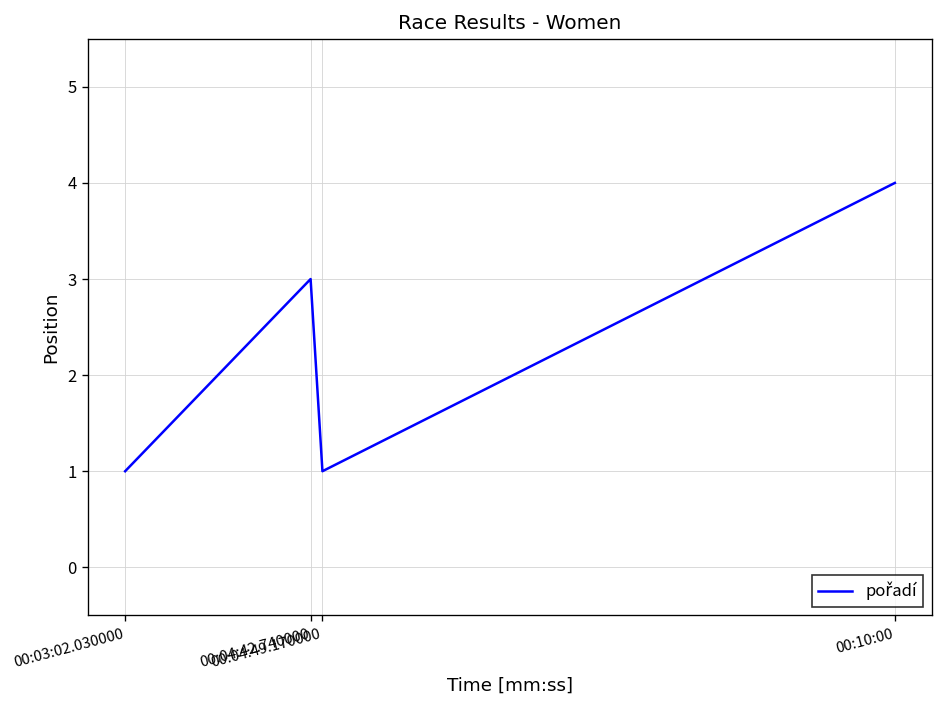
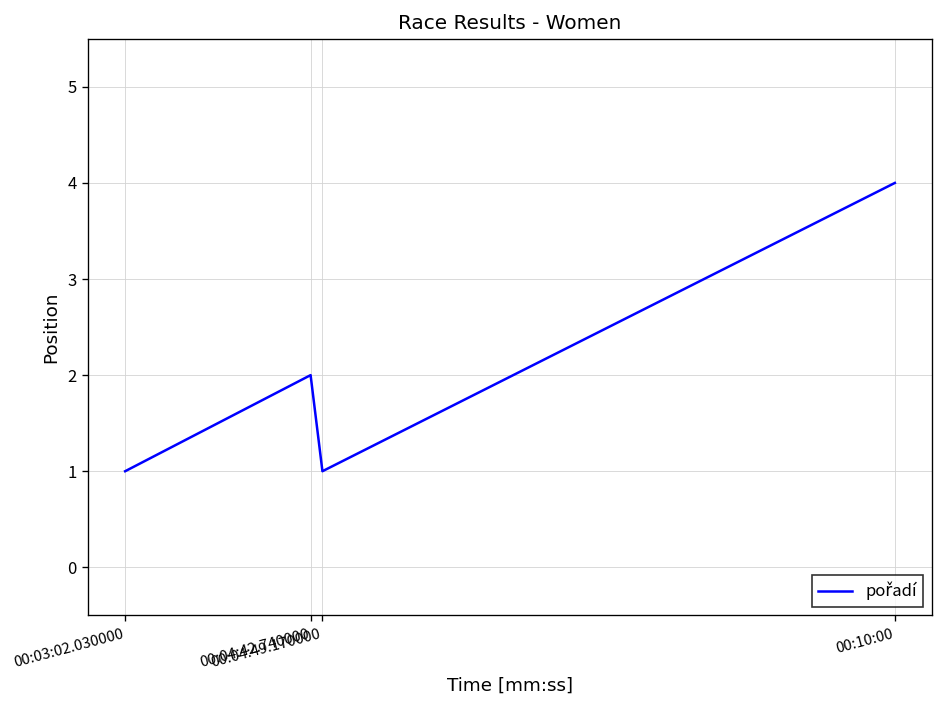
  {
    "00:03:02.030000": 1,
-   "00:04:42.740000": 3,
+   "00:04:42.740000": 2,
    "00:04:49.170000": 1,
    "00:10:00": 4
  }
